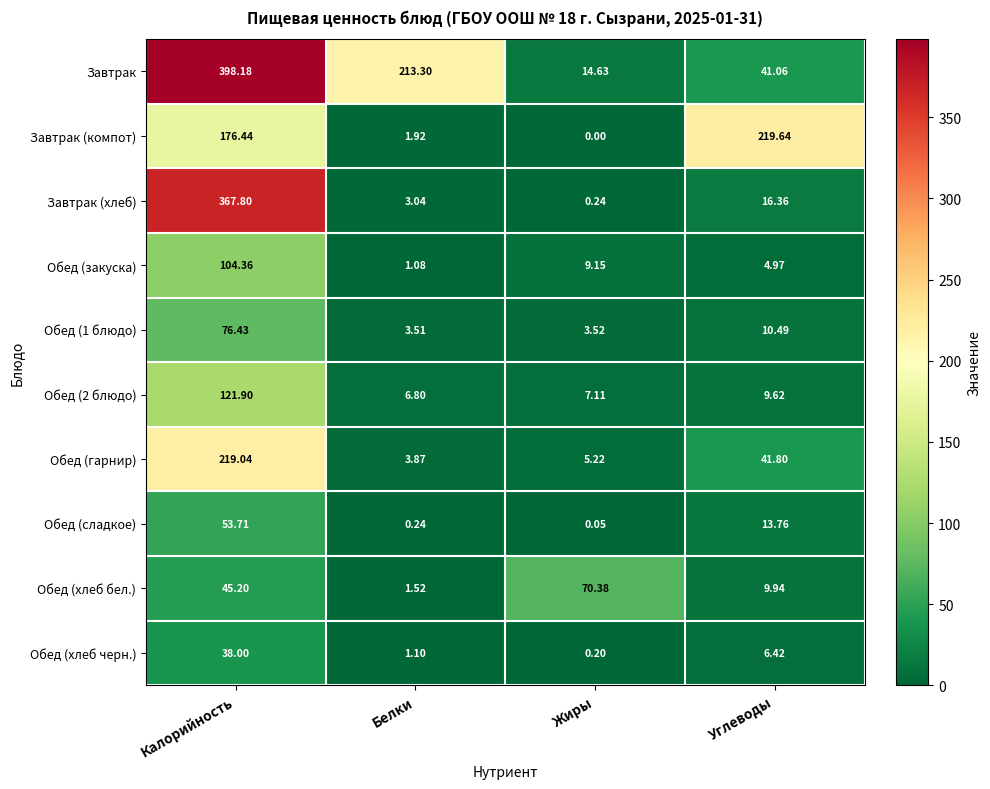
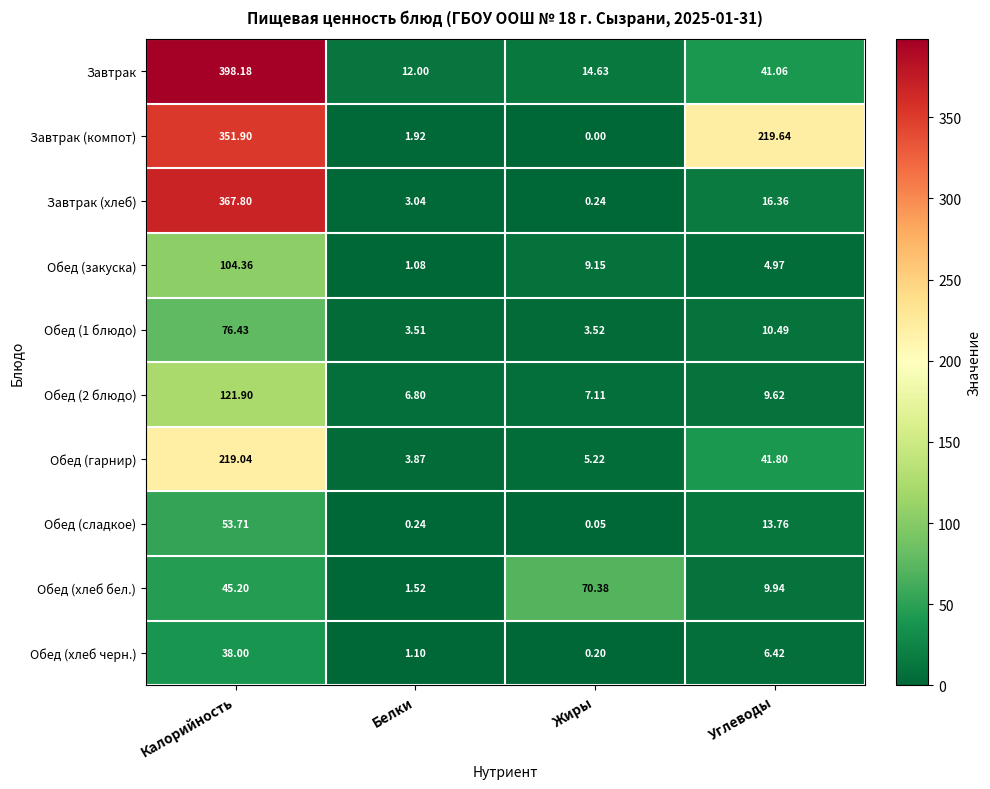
  {
    "Завтрак": {
      "Калорийность": 398.18,
-     "Белки": 213.30,
+     "Белки": 12.00,
      "Жиры": 14.63,
      "Углеводы": 41.06
    },
    "Завтрак (компот)": {
-     "Калорийность": 176.44,
+     "Калорийность": 351.90,
      "Белки": 1.92,
      "Жиры": 0.00,
      "Углеводы": 219.64
    },
    "Завтрак (хлеб)": {
      "Калорийность": 367.80,
      "Белки": 3.04,
      "Жиры": 0.24,
      "Углеводы": 16.36
    },
    "Обед (закуска)": {
      "Калорийность": 104.36,
      "Белки": 1.08,
      "Жиры": 9.15,
      "Углеводы": 4.97
    },
    "Обед (1 блюдо)": {
      "Калорийность": 76.43,
      "Белки": 3.51,
      "Жиры": 3.52,
      "Углеводы": 10.49
    },
    "Обед (2 блюдо)": {
      "Калорийность": 121.90,
      "Белки": 6.80,
      "Жиры": 7.11,
      "Углеводы": 9.62
    },
    "Обед (гарнир)": {
      "Калорийность": 219.04,
      "Белки": 3.87,
      "Жиры": 5.22,
      "Углеводы": 41.80
    },
    "Обед (сладкое)": {
      "Калорийность": 53.71,
      "Белки": 0.24,
      "Жиры": 0.05,
      "Углеводы": 13.76
    },
    "Обед (хлеб бел.)": {
      "Калорийность": 45.20,
      "Белки": 1.52,
      "Жиры": 70.38,
      "Углеводы": 9.94
    },
    "Обед (хлеб черн.)": {
      "Калорийность": 38.00,
      "Белки": 1.10,
      "Жиры": 0.20,
      "Углеводы": 6.42
    }
  }
